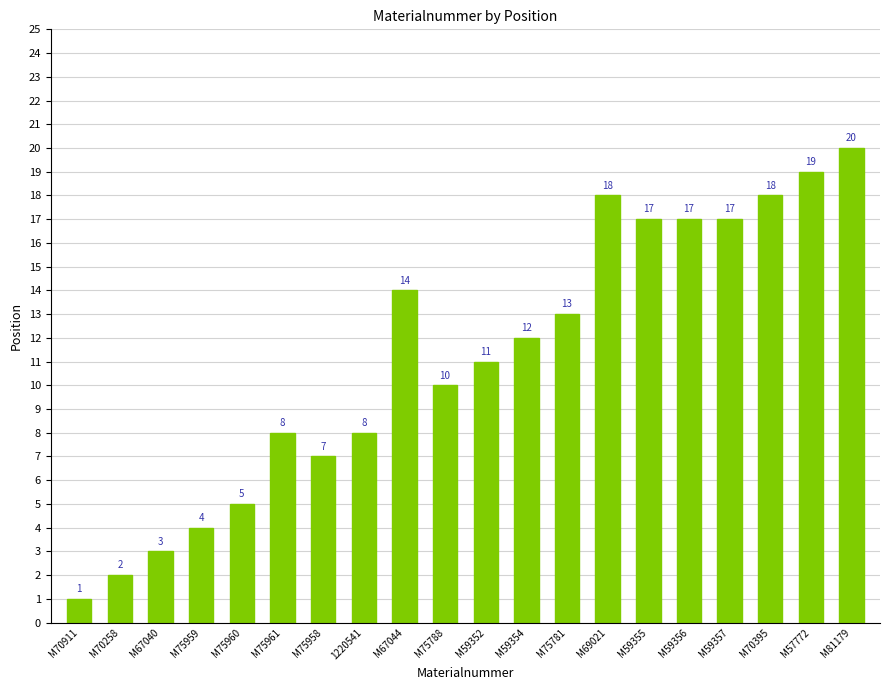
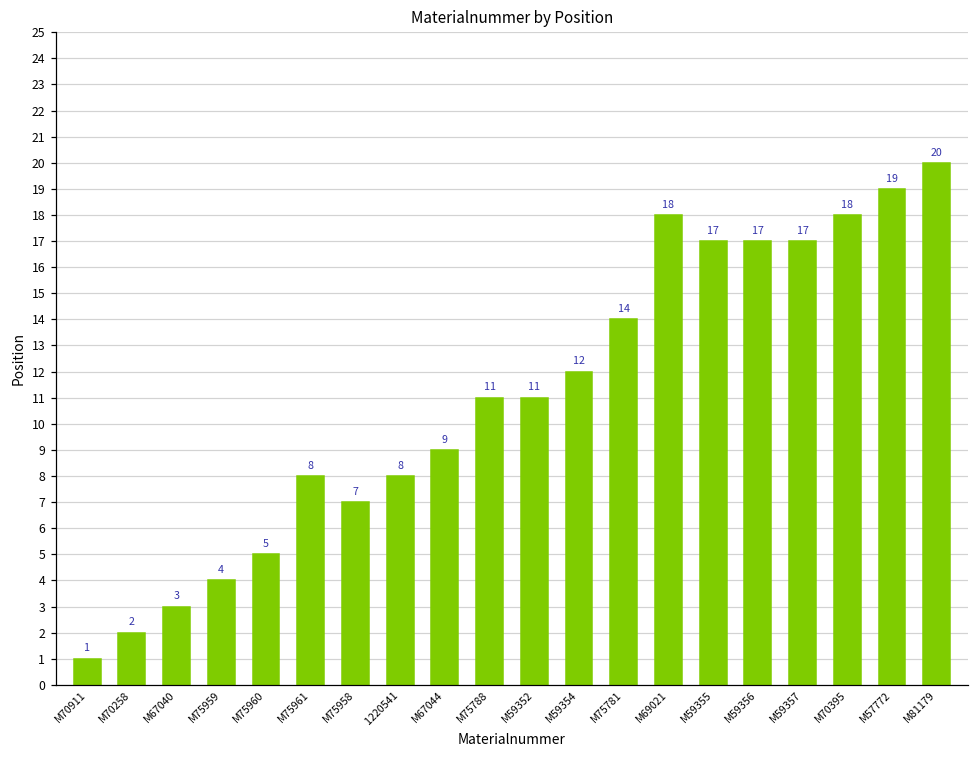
  {
    "M70911": 1,
    "M70258": 2,
    "M67040": 3,
    "M75959": 4,
    "M75960": 5,
    "M75961": 8,
    "M75958": 7,
    "1220541": 8,
-   "M67044": 14,
-   "M75788": 10,
+   "M67044": 9,
+   "M75788": 11,
    "M59352": 11,
    "M59354": 12,
-   "M75781": 13,
+   "M75781": 14,
    "M69021": 18,
    "M59355": 17,
    "M59356": 17,
    "M59357": 17,
    "M70395": 18,
    "M57772": 19,
    "M81179": 20
  }
